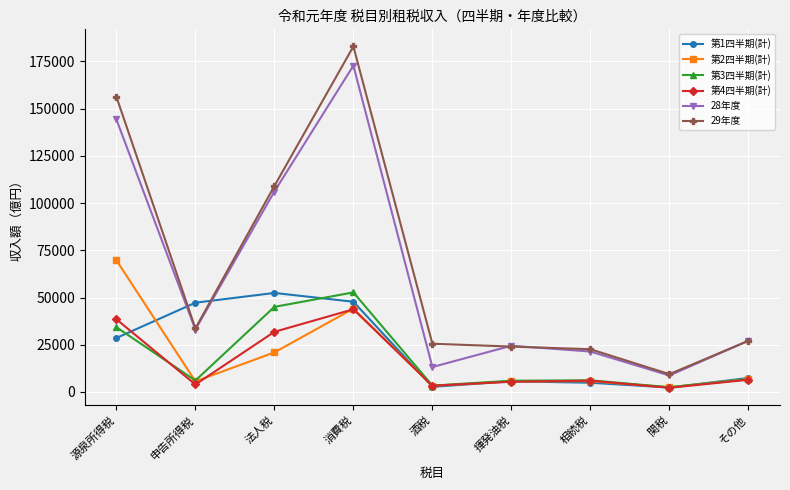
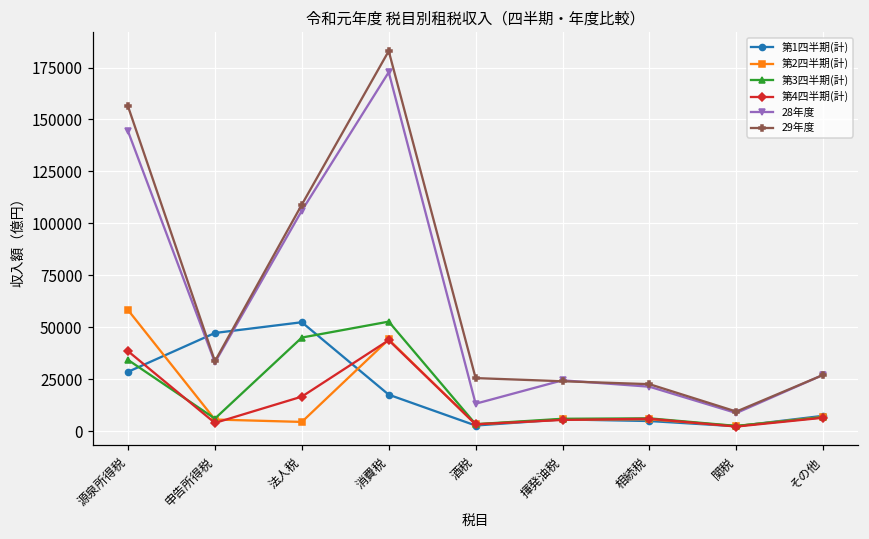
  {
    "第1四半期(計)": {
      "源泉所得税": 29000,
      "申告所得税": 47000,
      "法人税": 52000,
-     "消費税": 48000
+     "消費税": 18000
    },
    "第2四半期(計)": {
-     "源泉所得税": 70000,
-     "法人税": 21000
+     "源泉所得税": 58000,
+     "法人税": 4000
    },
    "第3四半期(計)": {
      "源泉所得税": 34000,
      "法人税": 45000,
      "消費税": 53000
    },
    "第4四半期(計)": {
      "源泉所得税": 39000,
      "申告所得税": 4000,
-     "法人税": 32000
+     "法人税": 17000
    },
    "28年度": {
      "源泉所得税": 144000,
      "法人税": 106000,
      "消費税": 173000,
      "酒税": 13000
    },
    "29年度": {
      "源泉所得税": 156000,
      "法人税": 109000,
      "消費税": 183000,
      "酒税": 26000
    }
  }
